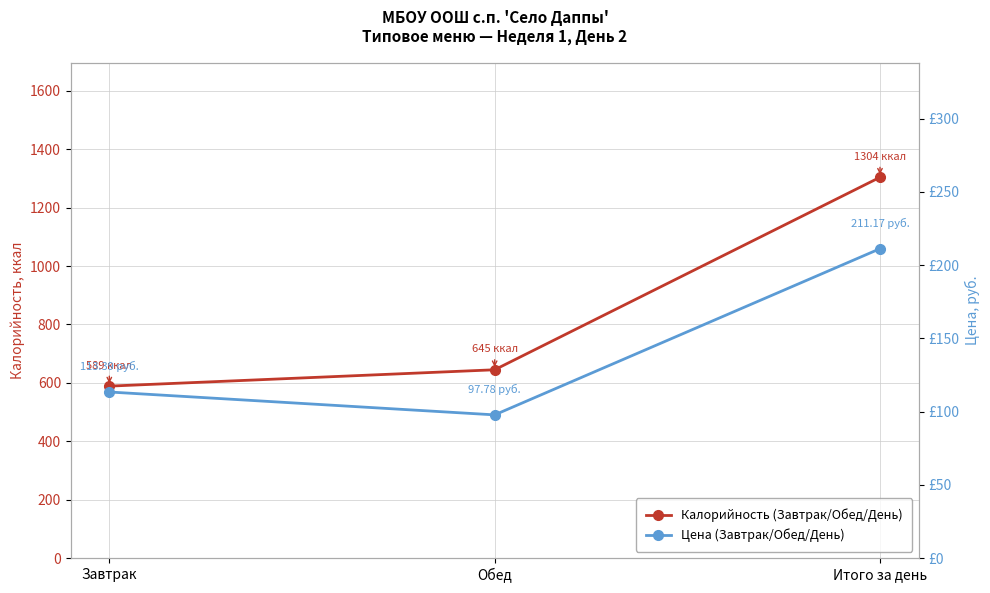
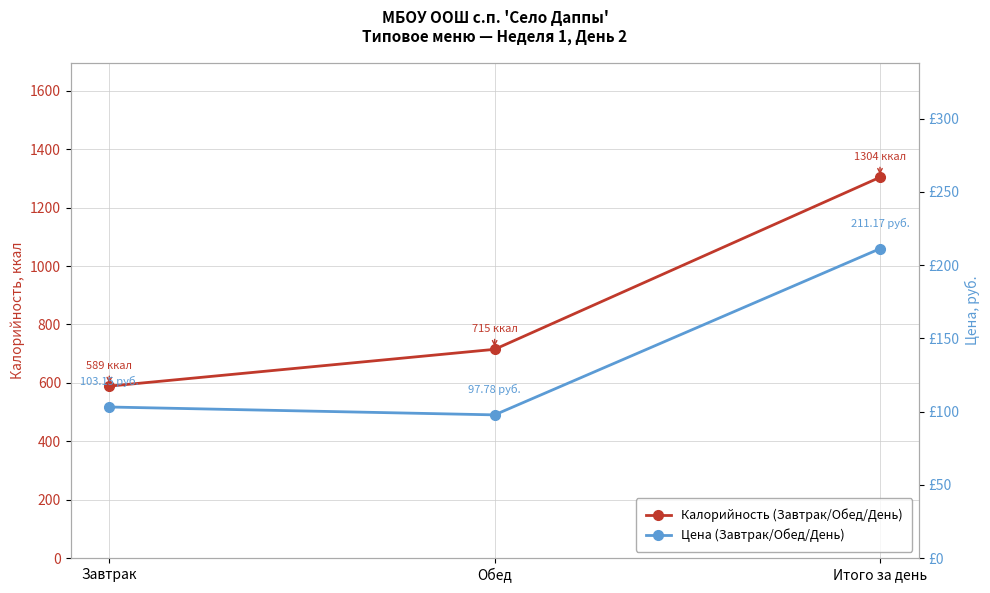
  {
    "Калорийность (Завтрак/Обед/День)": {
-     "Обед": 645,
+     "Обед": 715,
      "Итого за день": 1304
    },
    "Цена (Завтрак/Обед/День)": {
-     "Завтрак": 113.39,
+     "Завтрак": 103.15,
      "Обед": 97.78,
      "Итого за день": 211.17
    }
  }
